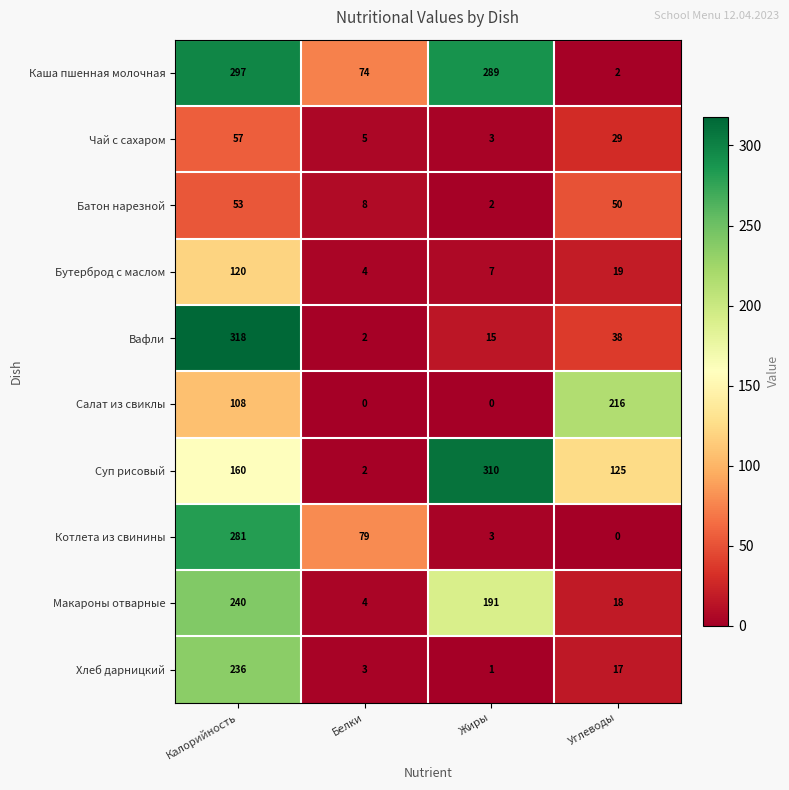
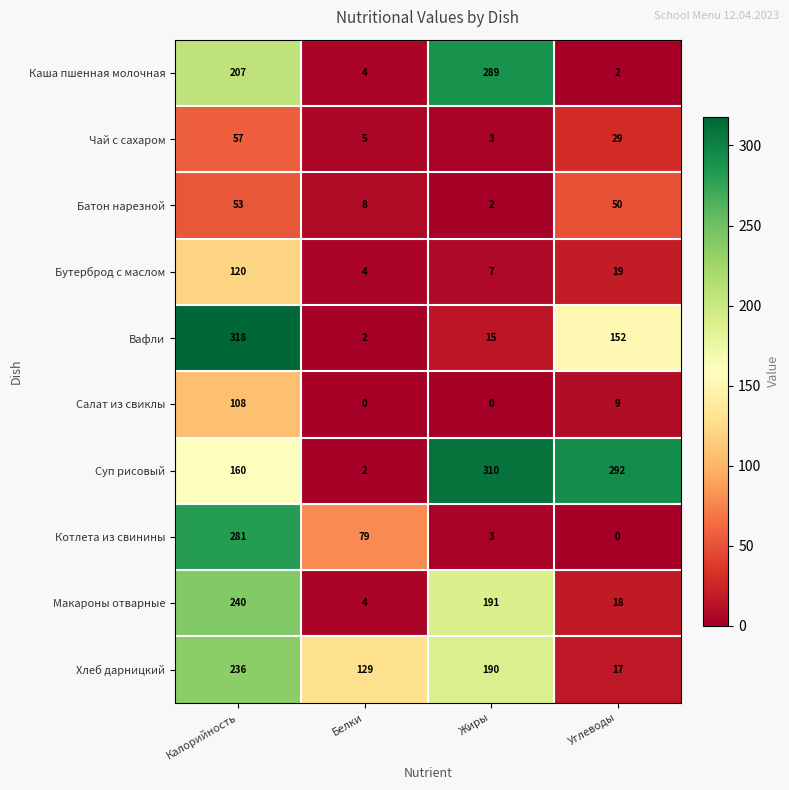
  {
    "Каша пшенная молочная": {
-     "Калорийность": 297,
-     "Белки": 74,
+     "Калорийность": 207,
+     "Белки": 4,
      "Жиры": 289,
      "Углеводы": 2
    },
    "Чай с сахаром": {
      "Калорийность": 57,
      "Белки": 5,
      "Жиры": 3,
      "Углеводы": 29
    },
    "Батон нарезной": {
      "Калорийность": 53,
      "Белки": 8,
      "Жиры": 2,
      "Углеводы": 50
    },
    "Бутерброд с маслом": {
      "Калорийность": 120,
      "Белки": 4,
      "Жиры": 7,
      "Углеводы": 19
    },
    "Вафли": {
      "Калорийность": 318,
      "Белки": 2,
      "Жиры": 15,
-     "Углеводы": 38
+     "Углеводы": 152
    },
    "Салат из свиклы": {
      "Калорийность": 108,
      "Белки": 0,
      "Жиры": 0,
-     "Углеводы": 216
+     "Углеводы": 9
    },
    "Суп рисовый": {
      "Калорийность": 160,
      "Белки": 2,
      "Жиры": 310,
-     "Углеводы": 125
+     "Углеводы": 292
    },
    "Котлета из свинины": {
      "Калорийность": 281,
      "Белки": 79,
      "Жиры": 3,
      "Углеводы": 0
    },
    "Макароны отварные": {
      "Калорийность": 240,
      "Белки": 4,
      "Жиры": 191,
      "Углеводы": 18
    },
    "Хлеб дарницкий": {
      "Калорийность": 236,
-     "Белки": 3,
-     "Жиры": 1,
+     "Белки": 129,
+     "Жиры": 190,
      "Углеводы": 17
    }
  }
